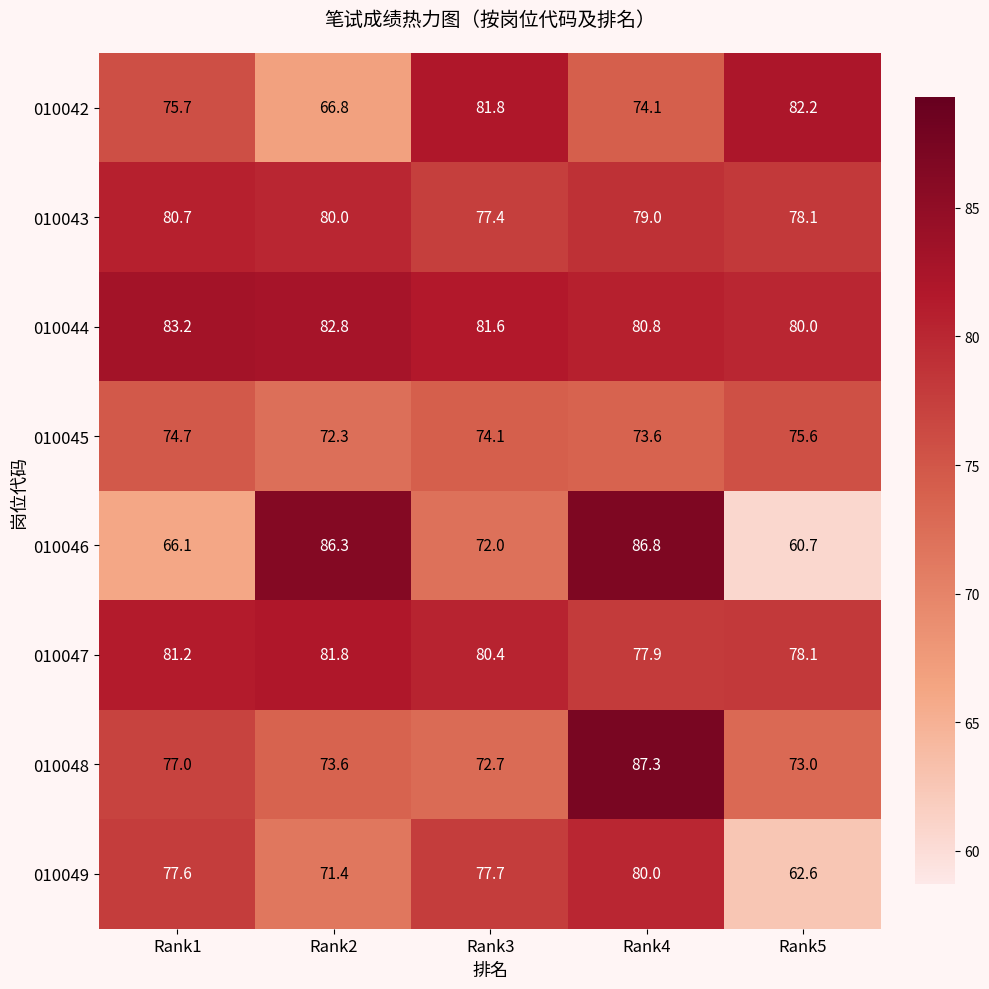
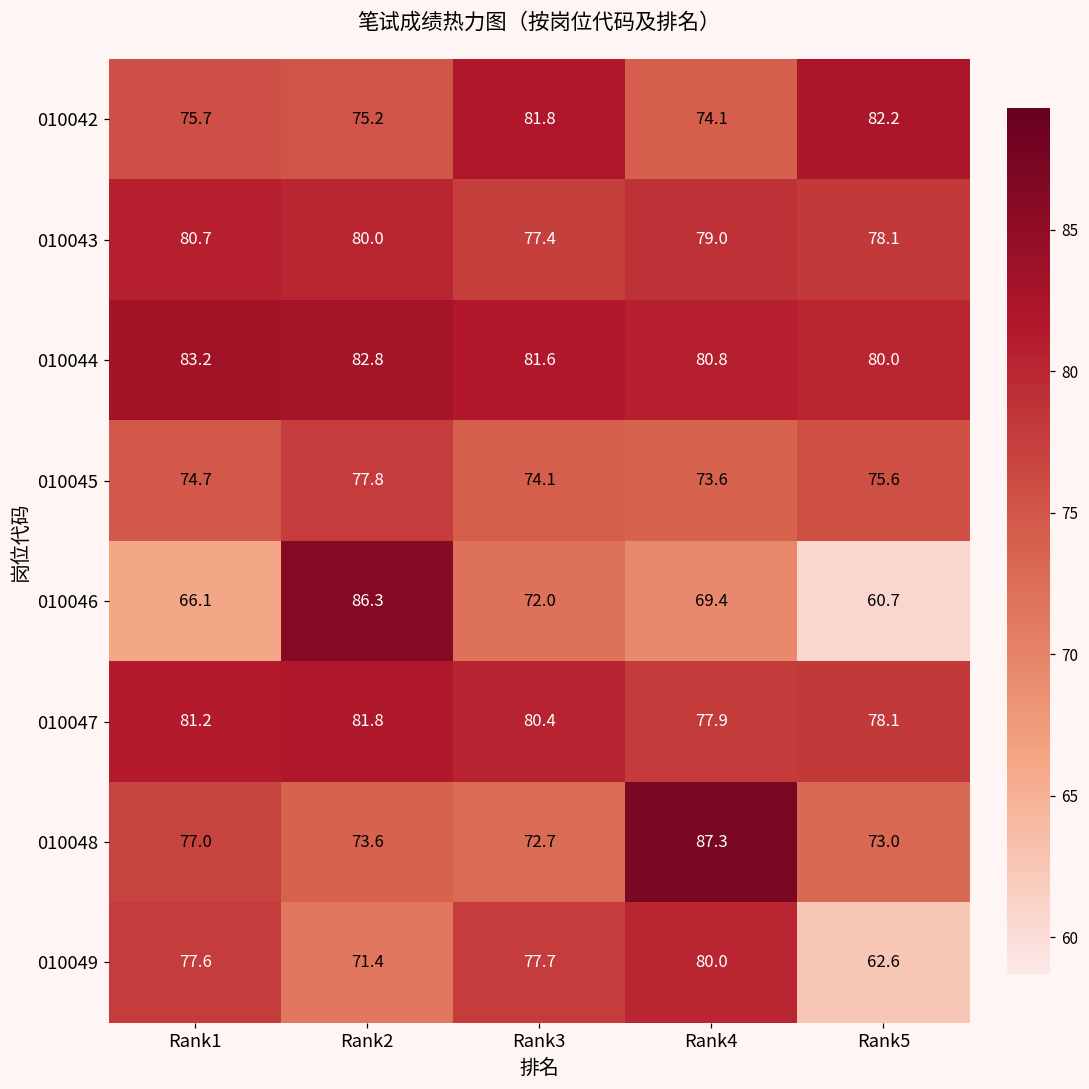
  {
    "010042": {
      "Rank1": 75.7,
-     "Rank2": 66.8,
+     "Rank2": 75.2,
      "Rank3": 81.8,
      "Rank4": 74.1,
      "Rank5": 82.2
    },
    "010043": {
      "Rank1": 80.7,
      "Rank2": 80.0,
      "Rank3": 77.4,
      "Rank4": 79.0,
      "Rank5": 78.1
    },
    "010044": {
      "Rank1": 83.2,
      "Rank2": 82.8,
      "Rank3": 81.6,
      "Rank4": 80.8,
      "Rank5": 80.0
    },
    "010045": {
      "Rank1": 74.7,
-     "Rank2": 72.3,
+     "Rank2": 77.8,
      "Rank3": 74.1,
      "Rank4": 73.6,
      "Rank5": 75.6
    },
    "010046": {
      "Rank1": 66.1,
      "Rank2": 86.3,
      "Rank3": 72.0,
-     "Rank4": 86.8,
+     "Rank4": 69.4,
      "Rank5": 60.7
    },
    "010047": {
      "Rank1": 81.2,
      "Rank2": 81.8,
      "Rank3": 80.4,
      "Rank4": 77.9,
      "Rank5": 78.1
    },
    "010048": {
      "Rank1": 77.0,
      "Rank2": 73.6,
      "Rank3": 72.7,
      "Rank4": 87.3,
      "Rank5": 73.0
    },
    "010049": {
      "Rank1": 77.6,
      "Rank2": 71.4,
      "Rank3": 77.7,
      "Rank4": 80.0,
      "Rank5": 62.6
    }
  }
